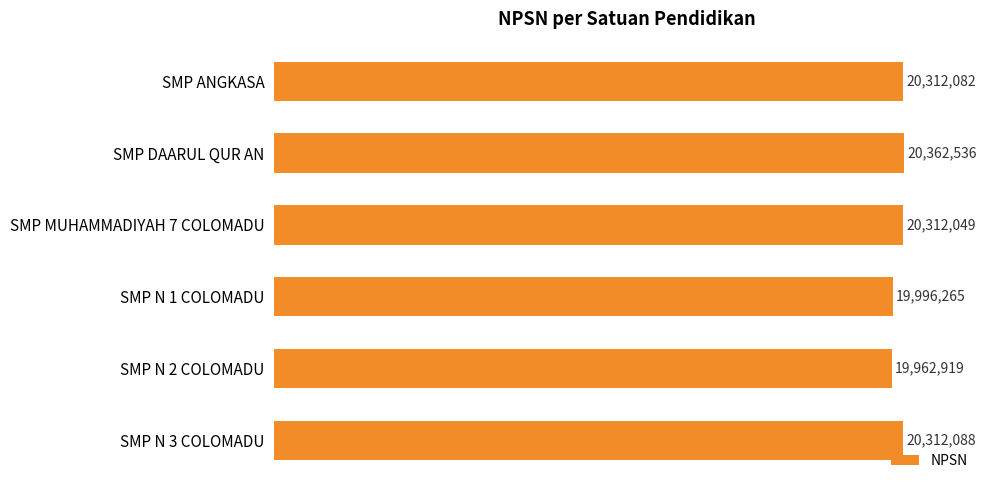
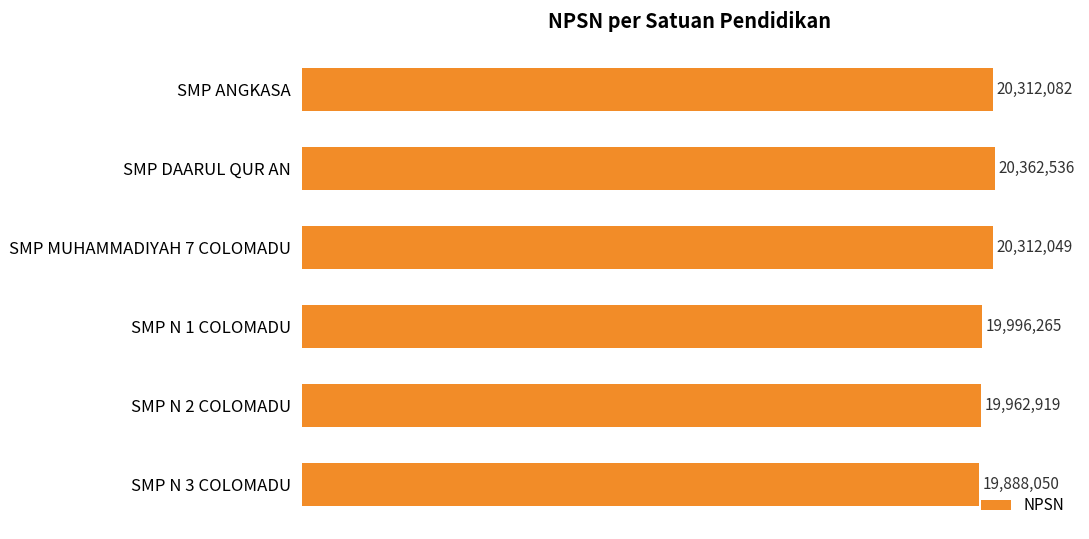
  {
    "SMP ANGKASA": "20,312,082",
    "SMP DAARUL QUR AN": "20,362,536",
    "SMP MUHAMMADIYAH 7 COLOMADU": "20,312,049",
    "SMP N 1 COLOMADU": "19,996,265",
    "SMP N 2 COLOMADU": "19,962,919",
-   "SMP N 3 COLOMADU": "20,312,088"
+   "SMP N 3 COLOMADU": "19,888,050"
  }
